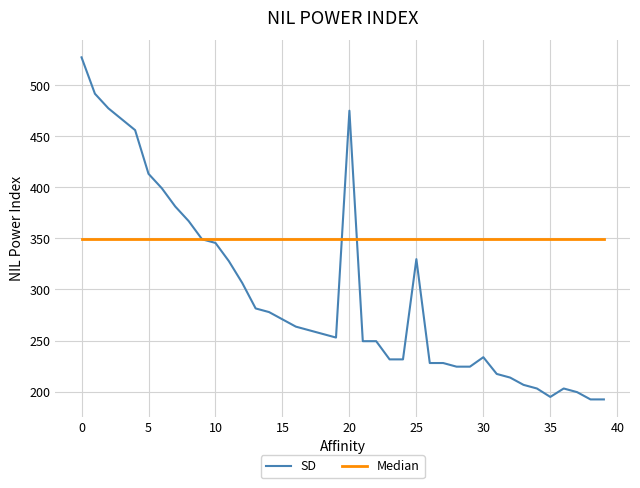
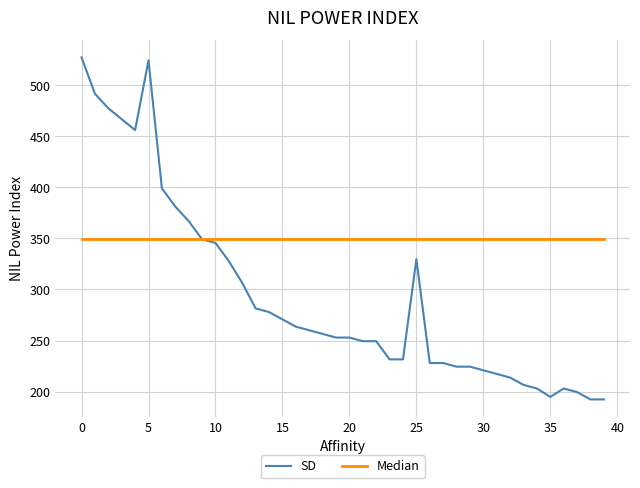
  {
    "SD": {
      "0": 527,
-     "5": 413,
+     "5": 524,
      "10": 346,
      "15": 271,
-     "20": 475,
+     "20": 253,
      "25": 330,
-     "30": 234,
+     "30": 221,
      "35": 195
    },
    "Median": {
      "0": 349,
      "5": 349,
      "10": 349,
      "15": 349,
      "20": 349,
      "25": 349,
      "30": 349,
      "35": 349
    }
  }
